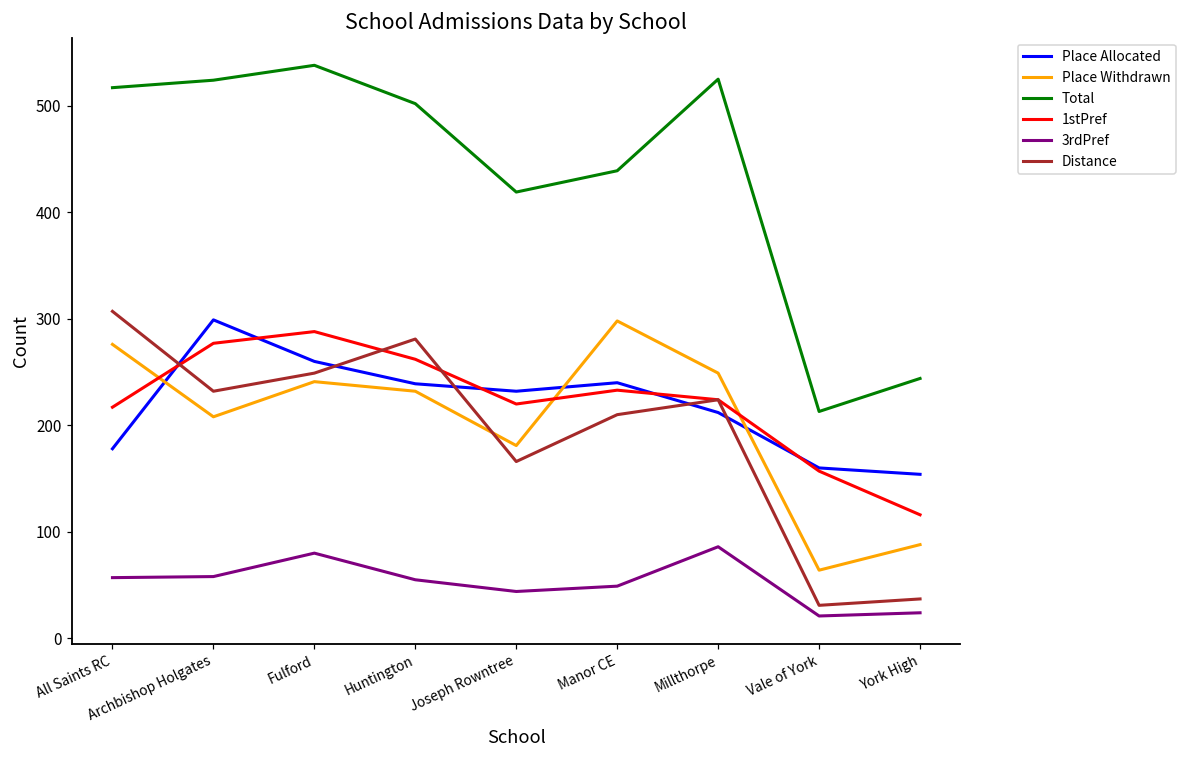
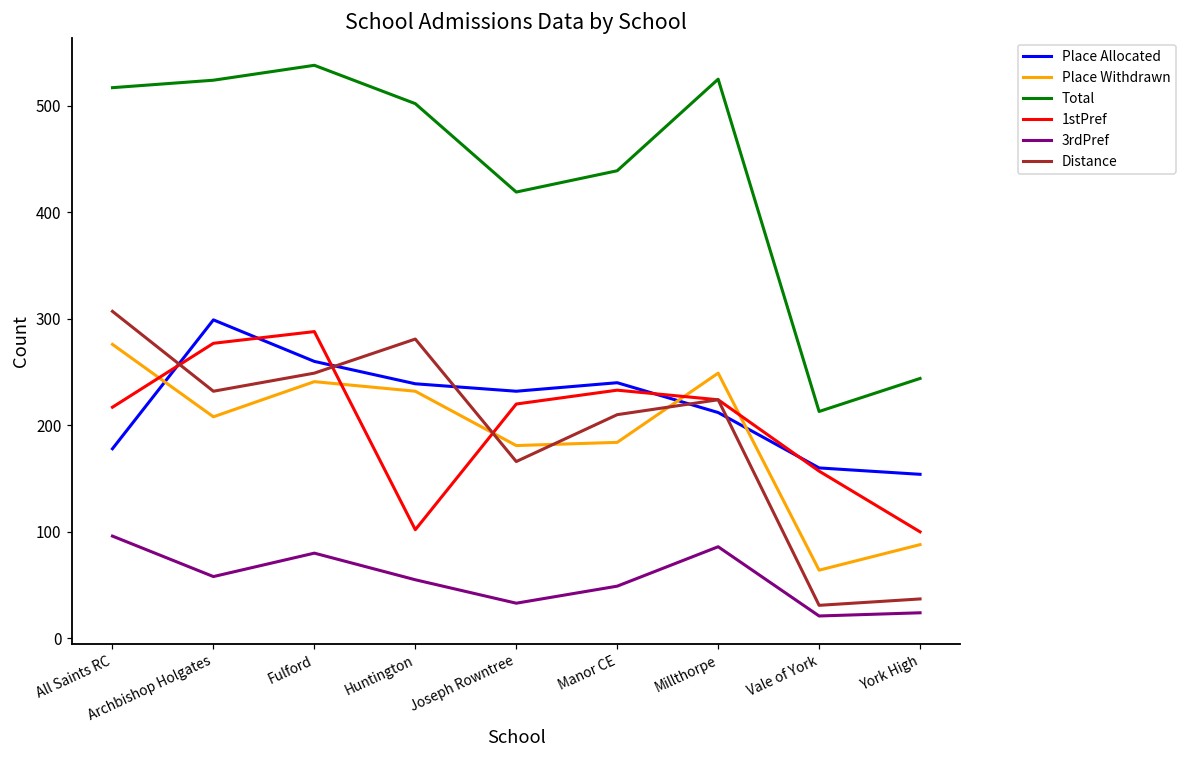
  {
    "Place Allocated": {
      "All Saints RC": 180,
      "Archbishop Holgates": 300,
      "Fulford": 260,
      "Huntington": 240,
      "Joseph Rowntree": 230,
      "Manor CE": 240,
      "Millthorpe": 210,
      "Vale of York": 160,
      "York High": 150
    },
    "Place Withdrawn": {
      "All Saints RC": 280,
      "Archbishop Holgates": 210,
      "Fulford": 240,
      "Huntington": 230,
      "Joseph Rowntree": 180,
-     "Manor CE": 300,
+     "Manor CE": 180,
      "Millthorpe": 250,
      "Vale of York": 60,
      "York High": 90
    },
    "Total": {
      "All Saints RC": 520,
      "Archbishop Holgates": 520,
      "Fulford": 540,
      "Huntington": 500,
      "Joseph Rowntree": 420,
      "Manor CE": 440,
      "Millthorpe": 530,
      "Vale of York": 210,
      "York High": 240
    },
    "1stPref": {
      "All Saints RC": 220,
      "Archbishop Holgates": 280,
      "Fulford": 290,
-     "Huntington": 260,
+     "Huntington": 100,
      "Joseph Rowntree": 220,
      "Manor CE": 230,
      "Vale of York": 160,
-     "York High": 120
+     "York High": 100
    },
    "3rdPref": {
-     "All Saints RC": 60,
+     "All Saints RC": 100,
      "Archbishop Holgates": 60,
      "Fulford": 80,
      "Huntington": 60,
-     "Joseph Rowntree": 40,
+     "Joseph Rowntree": 30,
      "Manor CE": 50,
      "Millthorpe": 90,
      "Vale of York": 20,
      "York High": 20
    },
    "Distance": {
      "All Saints RC": 310,
      "Archbishop Holgates": 230,
      "Fulford": 250,
      "Huntington": 280,
      "Joseph Rowntree": 170,
      "Manor CE": 210,
      "Vale of York": 30,
      "York High": 40
    }
  }
